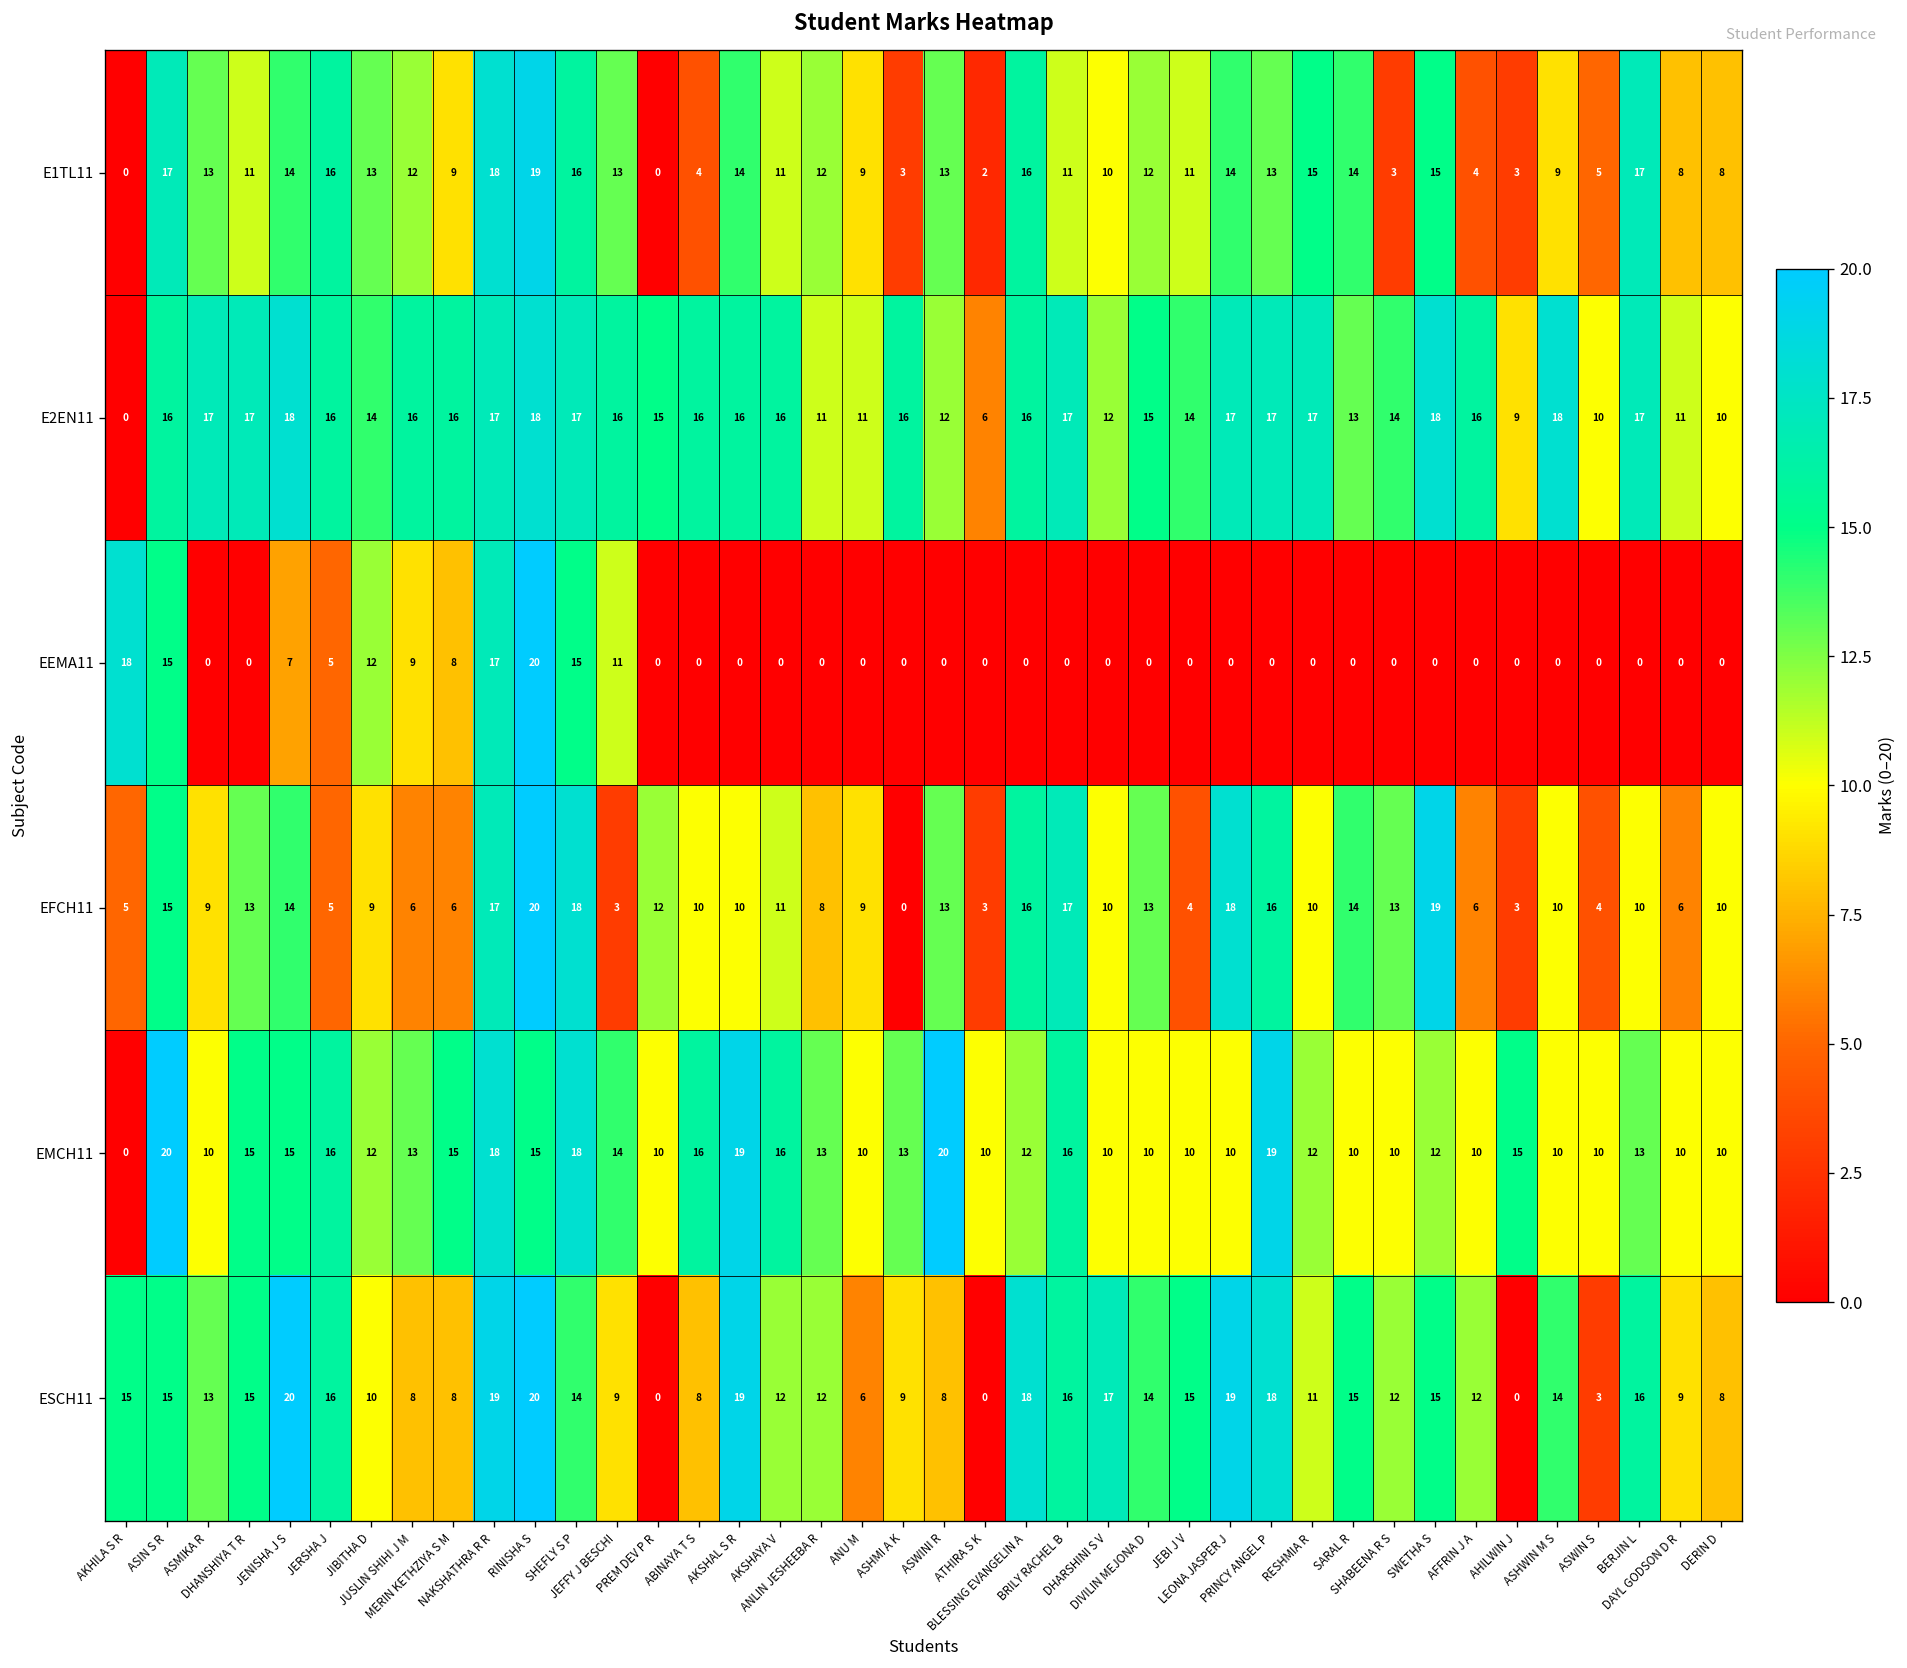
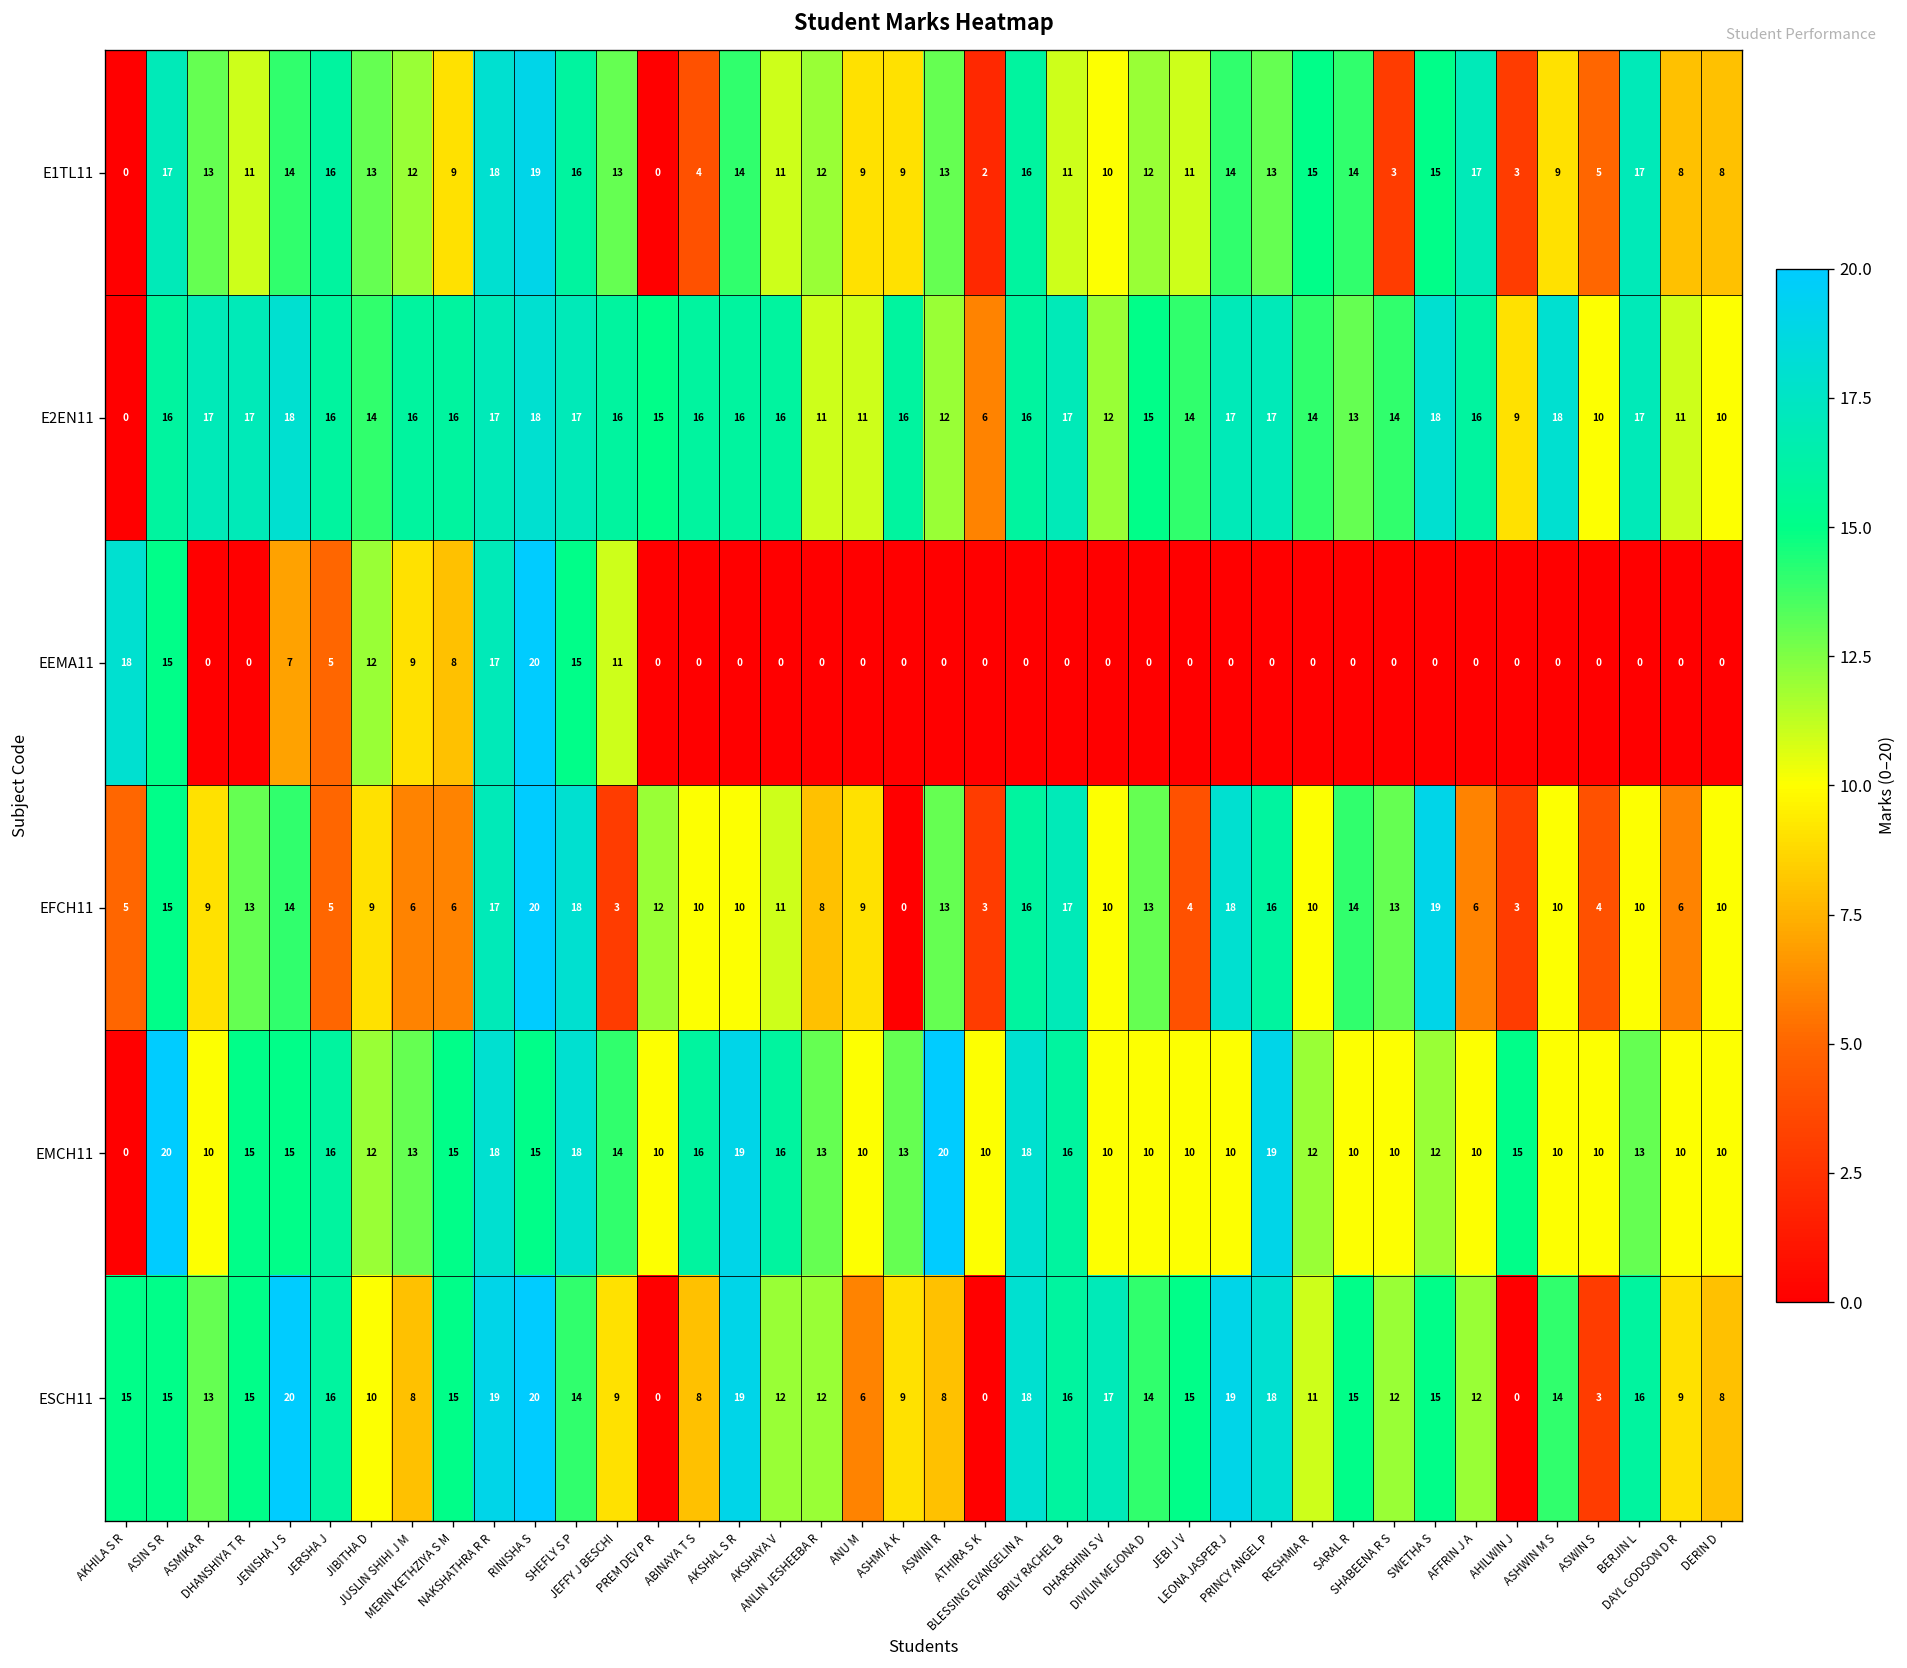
  {
    "E1TL11": {
      "AKHILA S R": 0,
      "ASIN S R": 17,
      "ASMIKA R": 13,
      "DHANSHIYA T R": 11,
      "JENISHA J S": 14,
      "JERSHA J": 16,
      "JIBITHA D": 13,
      "JUSLIN SHIHI J M": 12,
      "MERIN KETHZIYA S M": 9,
      "NAKSHATHRA R R": 18,
      "RINISHA S": 19,
      "SHEFLY S P": 16,
      "JEFFY J BESCHI": 13,
      "PREM DEV P R": 0,
      "ABINAYA T S": 4,
      "AKSHAL S R": 14,
      "AKSHAYA V": 11,
      "ANLIN JESHEEBA R": 12,
      "ANU M": 9,
-     "ASHMI A K": 3,
+     "ASHMI A K": 9,
      "ASWINI R": 13,
      "ATHIRA S K": 2,
      "BLESSING EVANGELIN A": 16,
      "BRILY RACHEL B": 11,
      "DHARSHINI S V": 10,
      "DIVILIN MEJONA D": 12,
      "JEBI J V": 11,
      "LEONA JASPER J": 14,
      "PRINCY ANGEL P": 13,
      "RESHMIA R": 15,
      "SARAL R": 14,
      "SHABEENA R S": 3,
      "SWETHA S": 15,
-     "AFFRIN J A": 4,
+     "AFFRIN J A": 17,
      "AHILWIN J": 3,
      "ASHWIN M S": 9,
      "ASWIN S": 5,
      "BERJIN L": 17,
      "DAYL GODSON D R": 8,
      "DERIN D": 8
    },
    "E2EN11": {
      "AKHILA S R": 0,
      "ASIN S R": 16,
      "ASMIKA R": 17,
      "DHANSHIYA T R": 17,
      "JENISHA J S": 18,
      "JERSHA J": 16,
      "JIBITHA D": 14,
      "JUSLIN SHIHI J M": 16,
      "MERIN KETHZIYA S M": 16,
      "NAKSHATHRA R R": 17,
      "RINISHA S": 18,
      "SHEFLY S P": 17,
      "JEFFY J BESCHI": 16,
      "PREM DEV P R": 15,
      "ABINAYA T S": 16,
      "AKSHAL S R": 16,
      "AKSHAYA V": 16,
      "ANLIN JESHEEBA R": 11,
      "ANU M": 11,
      "ASHMI A K": 16,
      "ASWINI R": 12,
      "ATHIRA S K": 6,
      "BLESSING EVANGELIN A": 16,
      "BRILY RACHEL B": 17,
      "DHARSHINI S V": 12,
      "DIVILIN MEJONA D": 15,
      "JEBI J V": 14,
      "LEONA JASPER J": 17,
      "PRINCY ANGEL P": 17,
-     "RESHMIA R": 17,
+     "RESHMIA R": 14,
      "SARAL R": 13,
      "SHABEENA R S": 14,
      "SWETHA S": 18,
      "AFFRIN J A": 16,
      "AHILWIN J": 9,
      "ASHWIN M S": 18,
      "ASWIN S": 10,
      "BERJIN L": 17,
      "DAYL GODSON D R": 11,
      "DERIN D": 10
    },
    "EMCH11": {
      "AKHILA S R": 0,
      "ASIN S R": 20,
      "ASMIKA R": 10,
      "DHANSHIYA T R": 15,
      "JENISHA J S": 15,
      "JERSHA J": 16,
      "JIBITHA D": 12,
      "JUSLIN SHIHI J M": 13,
      "MERIN KETHZIYA S M": 15,
      "NAKSHATHRA R R": 18,
      "RINISHA S": 15,
      "SHEFLY S P": 18,
      "JEFFY J BESCHI": 14,
      "PREM DEV P R": 10,
      "ABINAYA T S": 16,
      "AKSHAL S R": 19,
      "AKSHAYA V": 16,
      "ANLIN JESHEEBA R": 13,
      "ANU M": 10,
      "ASHMI A K": 13,
      "ASWINI R": 20,
      "ATHIRA S K": 10,
-     "BLESSING EVANGELIN A": 12,
+     "BLESSING EVANGELIN A": 18,
      "BRILY RACHEL B": 16,
      "DHARSHINI S V": 10,
      "DIVILIN MEJONA D": 10,
      "JEBI J V": 10,
      "LEONA JASPER J": 10,
      "PRINCY ANGEL P": 19,
      "RESHMIA R": 12,
      "SARAL R": 10,
      "SHABEENA R S": 10,
      "SWETHA S": 12,
      "AFFRIN J A": 10,
      "AHILWIN J": 15,
      "ASHWIN M S": 10,
      "ASWIN S": 10,
      "BERJIN L": 13,
      "DAYL GODSON D R": 10,
      "DERIN D": 10
    },
    "ESCH11": {
      "AKHILA S R": 15,
      "ASIN S R": 15,
      "ASMIKA R": 13,
      "DHANSHIYA T R": 15,
      "JENISHA J S": 20,
      "JERSHA J": 16,
      "JIBITHA D": 10,
      "JUSLIN SHIHI J M": 8,
-     "MERIN KETHZIYA S M": 8,
+     "MERIN KETHZIYA S M": 15,
      "NAKSHATHRA R R": 19,
      "RINISHA S": 20,
      "SHEFLY S P": 14,
      "JEFFY J BESCHI": 9,
      "PREM DEV P R": 0,
      "ABINAYA T S": 8,
      "AKSHAL S R": 19,
      "AKSHAYA V": 12,
      "ANLIN JESHEEBA R": 12,
      "ANU M": 6,
      "ASHMI A K": 9,
      "ASWINI R": 8,
      "ATHIRA S K": 0,
      "BLESSING EVANGELIN A": 18,
      "BRILY RACHEL B": 16,
      "DHARSHINI S V": 17,
      "DIVILIN MEJONA D": 14,
      "JEBI J V": 15,
      "LEONA JASPER J": 19,
      "PRINCY ANGEL P": 18,
      "RESHMIA R": 11,
      "SARAL R": 15,
      "SHABEENA R S": 12,
      "SWETHA S": 15,
      "AFFRIN J A": 12,
      "AHILWIN J": 0,
      "ASHWIN M S": 14,
      "ASWIN S": 3,
      "BERJIN L": 16,
      "DAYL GODSON D R": 9,
      "DERIN D": 8
    }
  }
